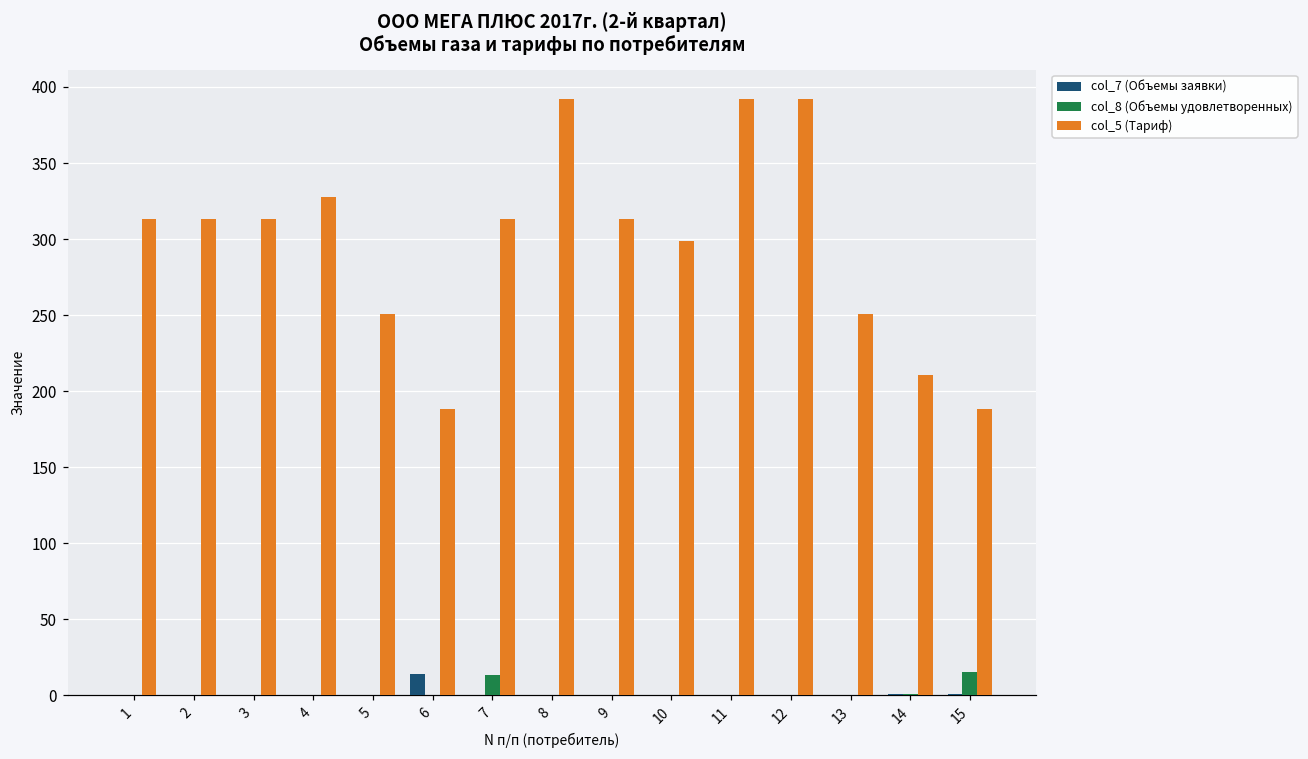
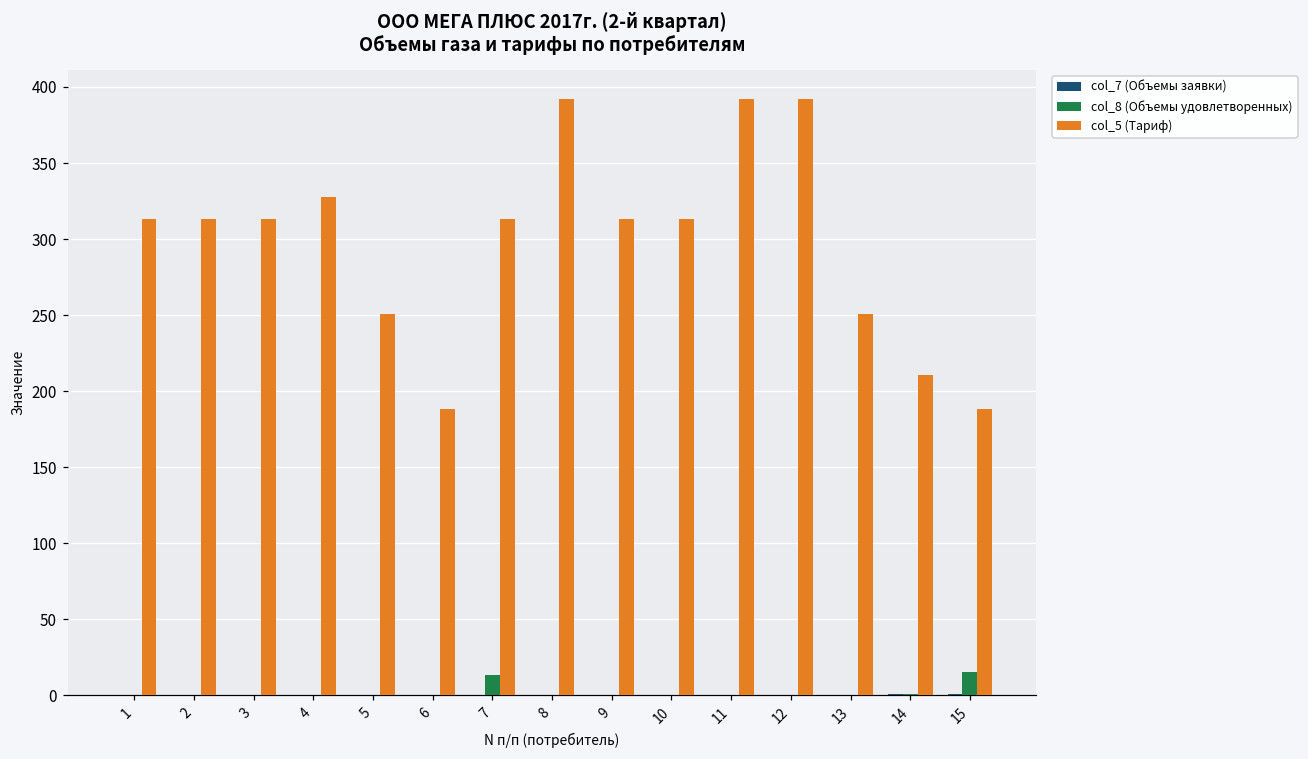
  {
    "col_7 (Объемы заявки)": {
-     "6": 14
+     "6": 0
    },
    "col_8 (Объемы удовлетворенных)": {
      "7": 13,
      "15": 15
    },
    "col_5 (Тариф)": {
      "1": 313,
      "2": 313,
      "3": 313,
      "4": 327,
      "5": 251,
      "6": 188,
      "7": 313,
      "8": 392,
      "9": 313,
-     "10": 299,
+     "10": 313,
      "11": 392,
      "12": 392,
      "13": 251,
      "14": 211,
      "15": 188
    }
  }
